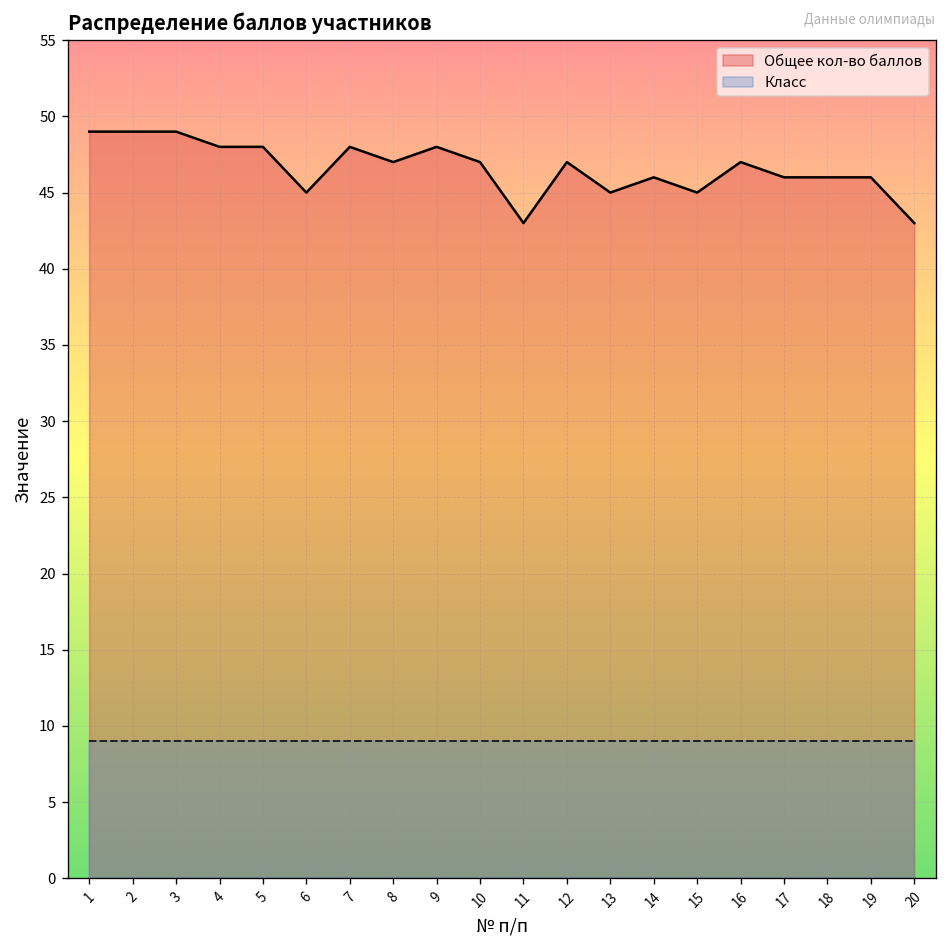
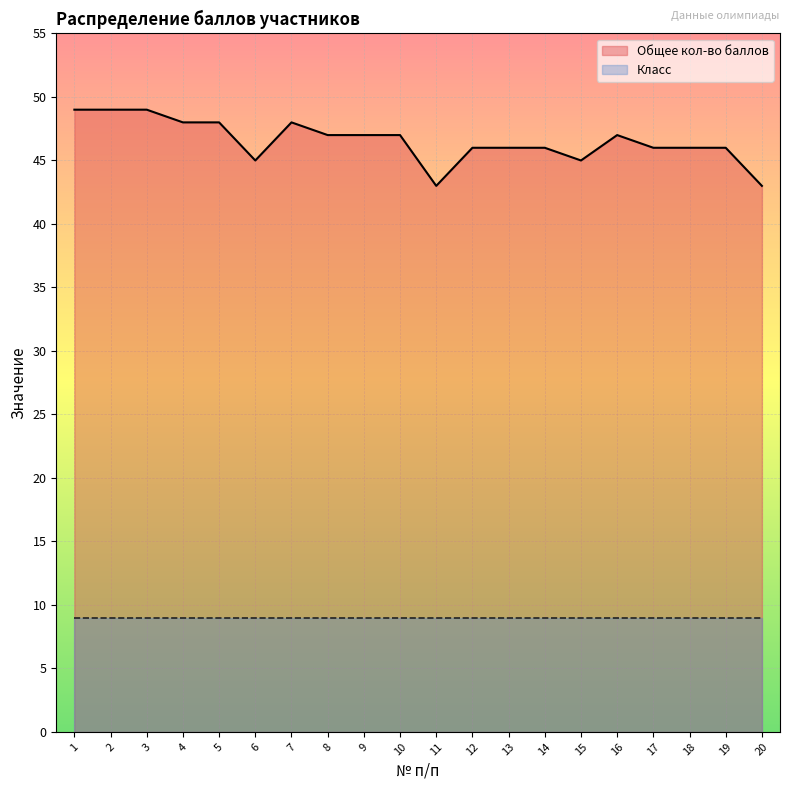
  {
    "Общее кол-во баллов": {
      "1": 49,
      "2": 49,
      "3": 49,
      "4": 48,
      "5": 48,
      "6": 45,
      "7": 48,
      "8": 47,
-     "9": 48,
+     "9": 47,
      "10": 47,
      "11": 43,
-     "12": 47,
-     "13": 45,
+     "12": 46,
+     "13": 46,
      "14": 46,
      "15": 45,
      "16": 47,
      "17": 46,
      "18": 46,
      "19": 46,
      "20": 43
    },
    "Класс": {
      "1": 9,
      "2": 9,
      "3": 9,
      "4": 9,
      "5": 9,
      "6": 9,
      "7": 9,
      "8": 9,
      "9": 9,
      "10": 9,
      "11": 9,
      "12": 9,
      "13": 9,
      "14": 9,
      "15": 9,
      "16": 9,
      "17": 9,
      "18": 9,
      "19": 9,
      "20": 9
    }
  }
